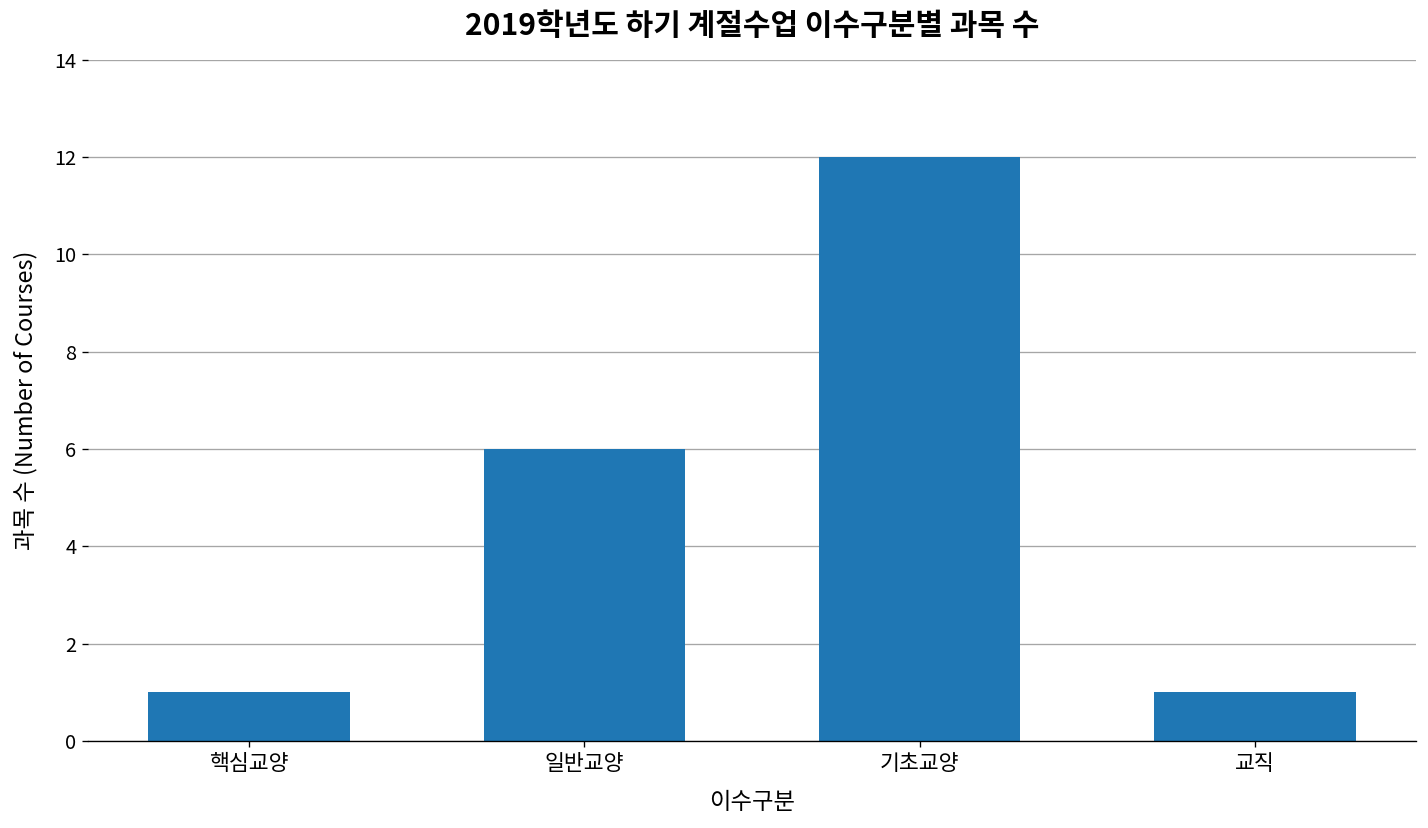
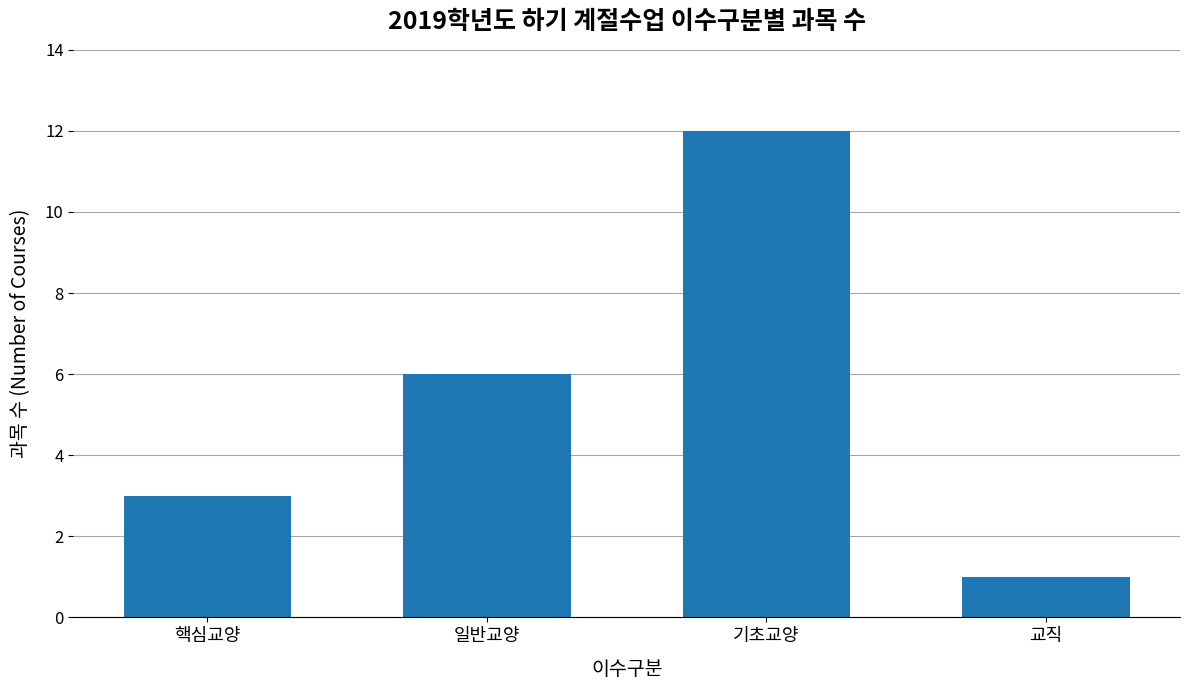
  {
-   "핵심교양": 1,
+   "핵심교양": 3,
    "일반교양": 6,
    "기초교양": 12,
    "교직": 1
  }
